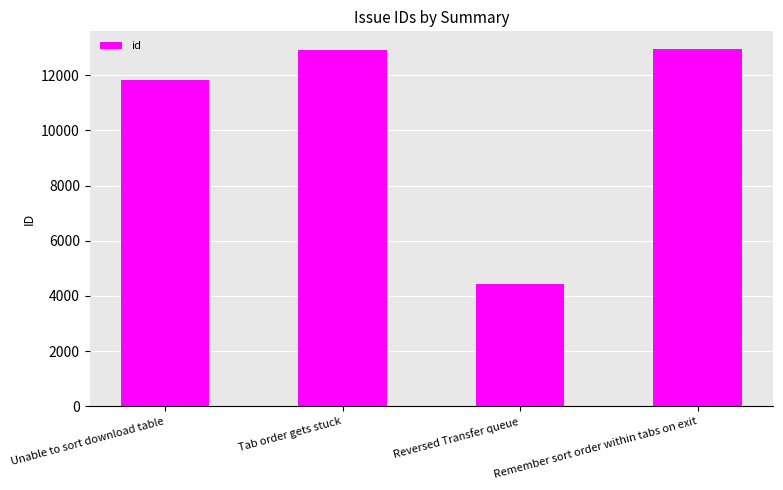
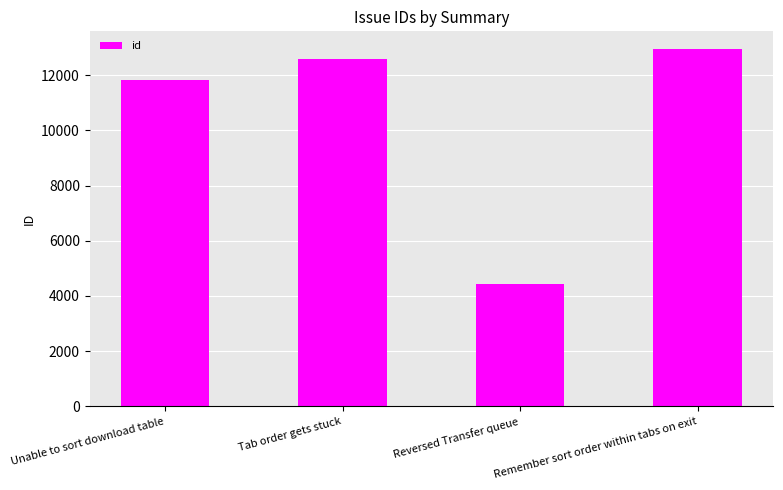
  {
    "Unable to sort download table": 11800,
-   "Tab order gets stuck": 12900,
+   "Tab order gets stuck": 12600,
    "Reversed Transfer queue": 4400,
    "Remember sort order within tabs on exit": 12900
  }
